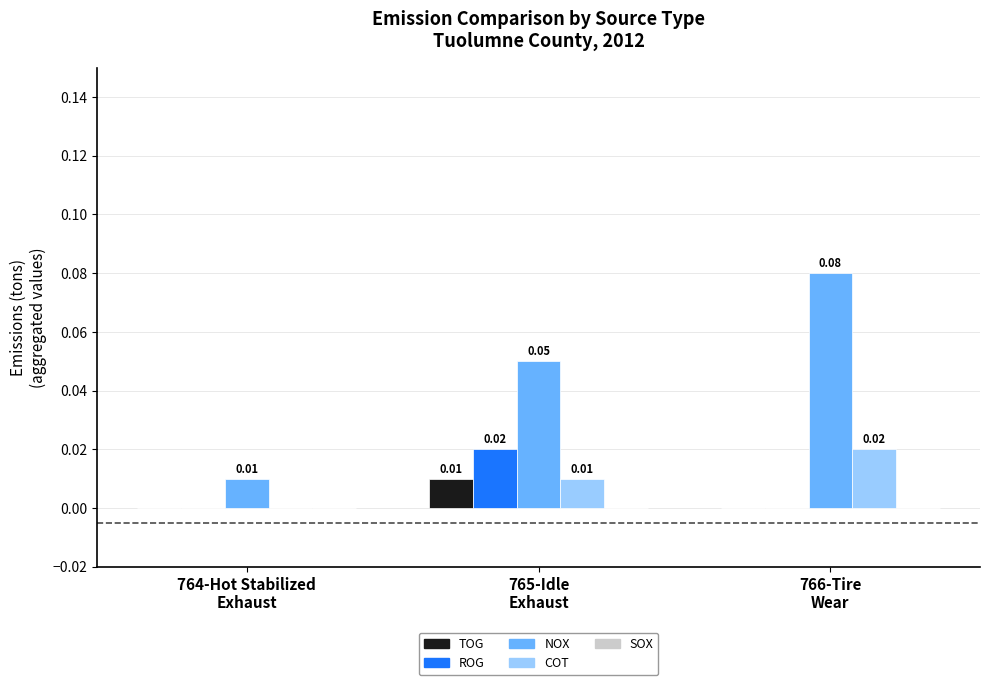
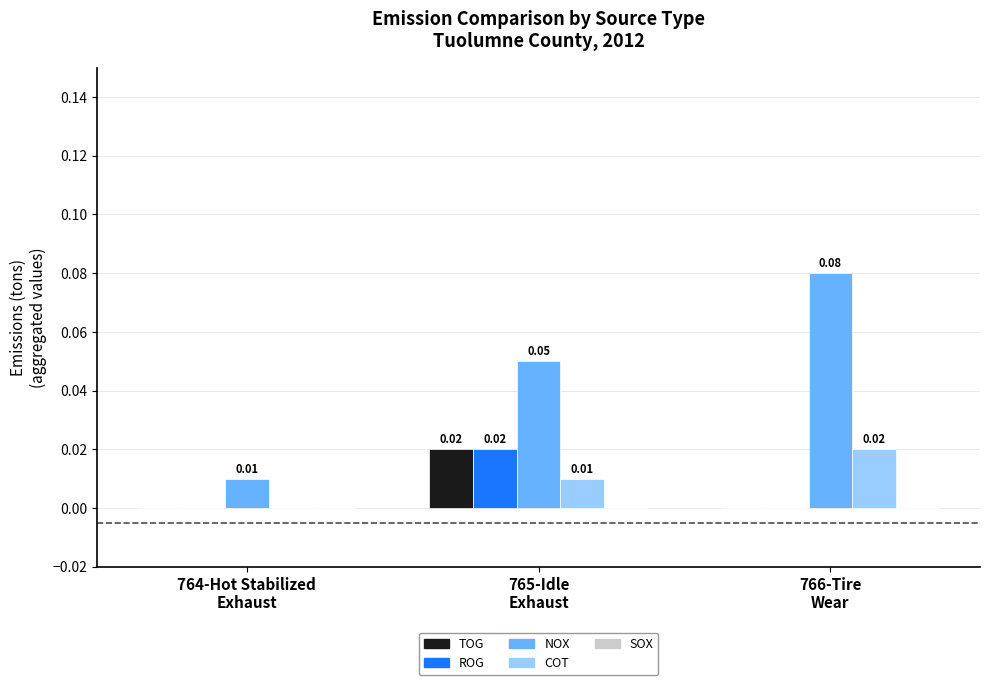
  {
    "TOG": {
-     "765-Idle Exhaust": 0.01
+     "765-Idle Exhaust": 0.02
    },
    "ROG": {
      "765-Idle Exhaust": 0.02
    },
    "SOX": {
      "764-Hot Stabilized Exhaust": 0.000,
      "765-Idle Exhaust": 0.000,
      "766-Tire Wear": 0.000
    }
  }
